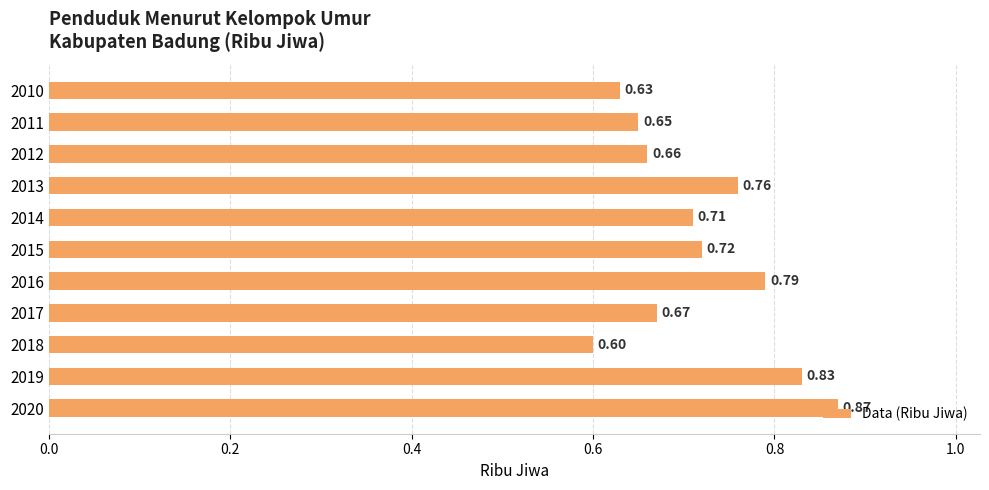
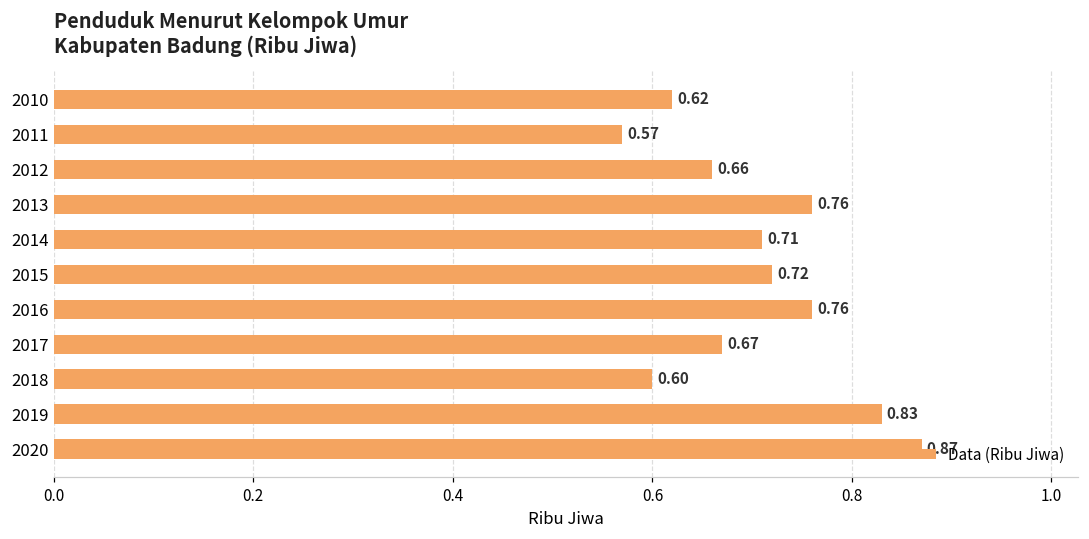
  {
-   "2010": 0.63,
-   "2011": 0.65,
+   "2010": 0.62,
+   "2011": 0.57,
    "2012": 0.66,
    "2013": 0.76,
    "2014": 0.71,
    "2015": 0.72,
-   "2016": 0.79,
+   "2016": 0.76,
    "2017": 0.67,
    "2018": 0.60,
    "2019": 0.83,
    "2020": 0.87
  }
